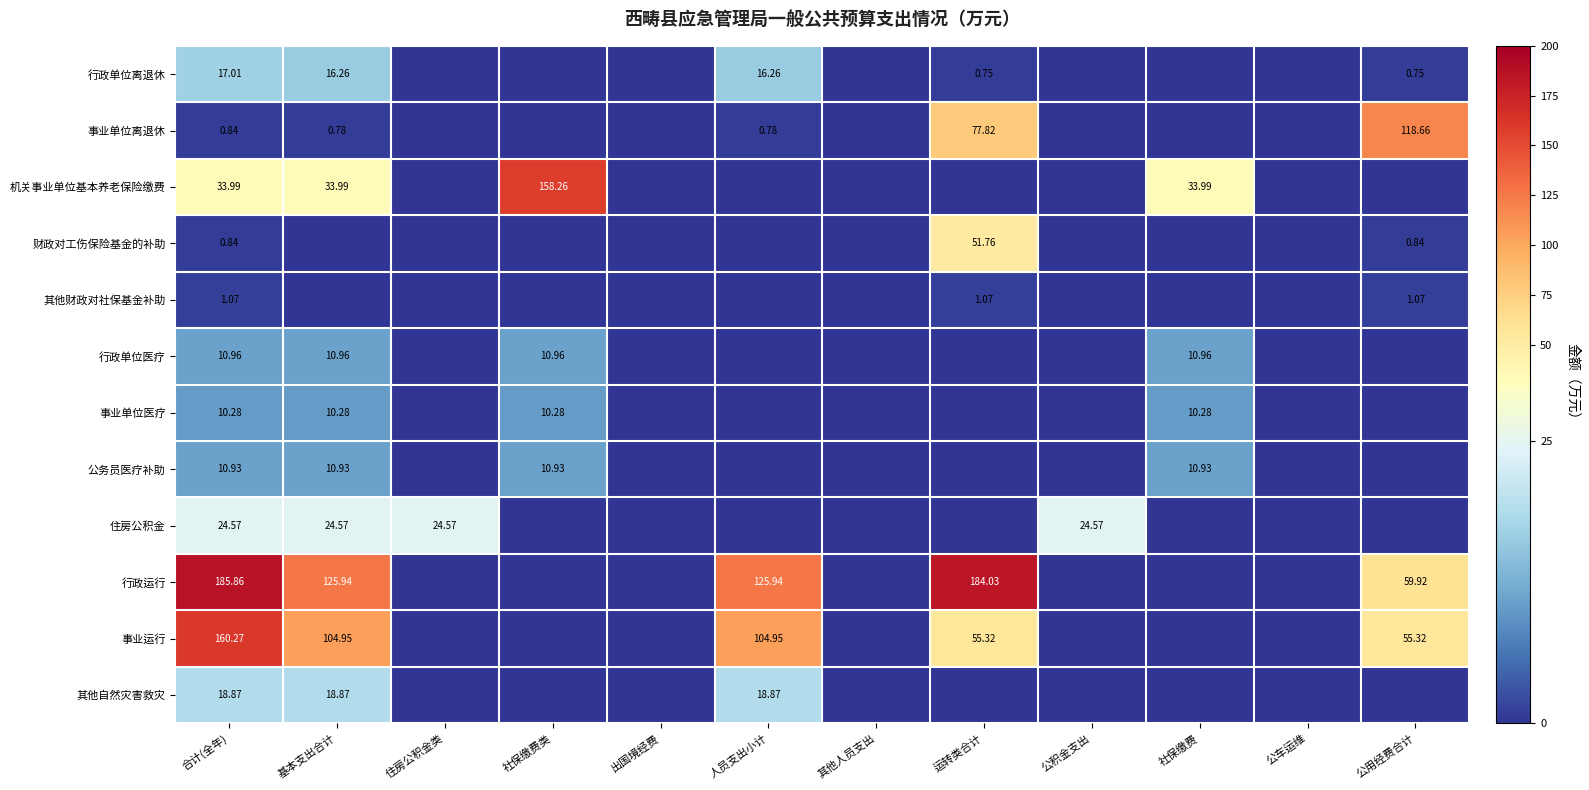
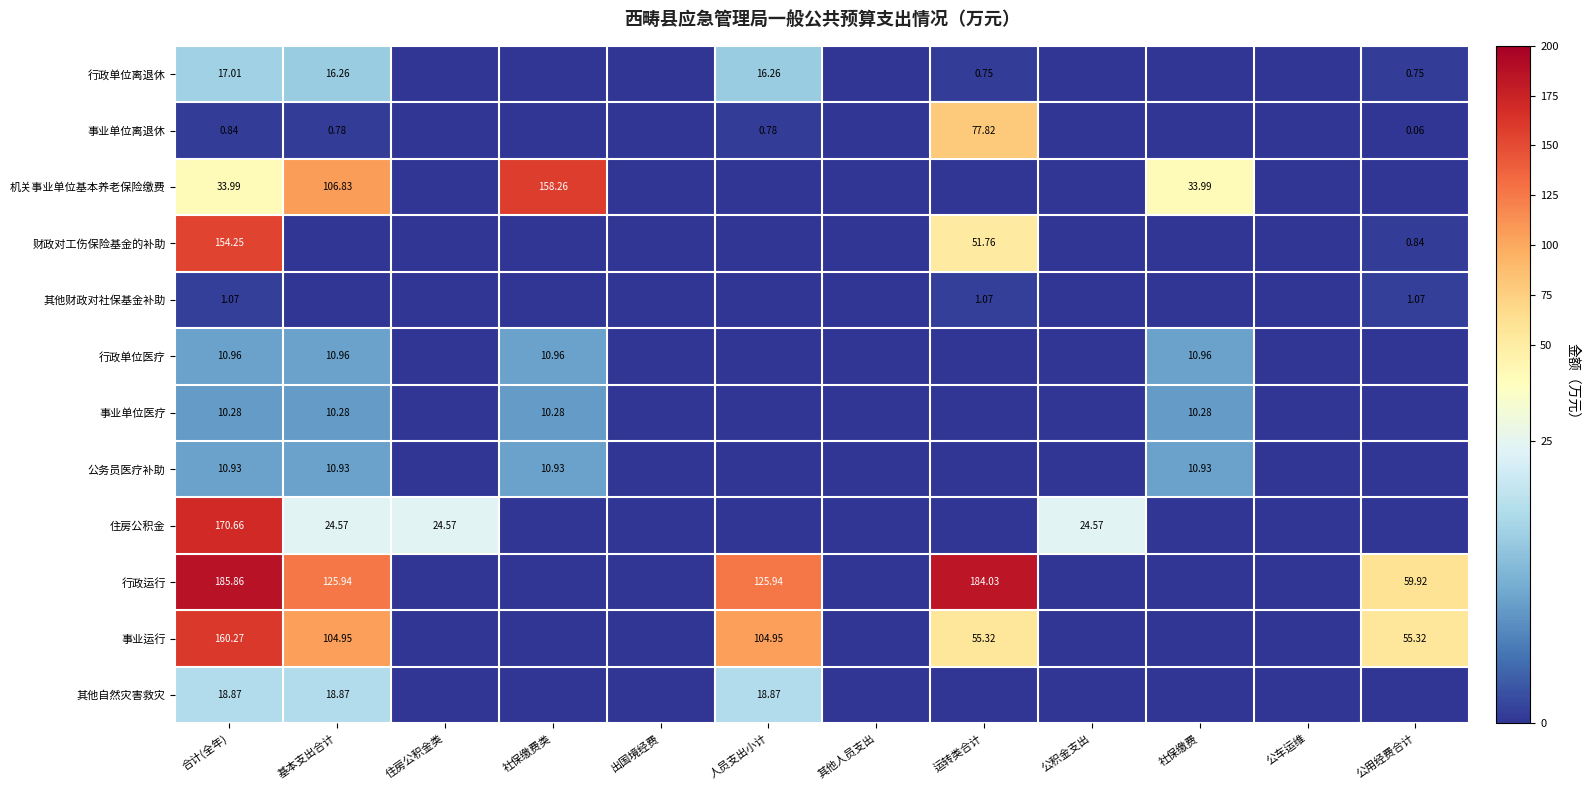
  {
    "行政单位离退休": {
      "合计(全年)": 17.01,
      "基本支出合计": 16.26,
      "人员支出小计": 16.26,
      "运转类合计": 0.75,
      "公用经费合计": 0.75
    },
    "事业单位离退休": {
      "合计(全年)": 0.84,
      "基本支出合计": 0.78,
      "人员支出小计": 0.78,
      "运转类合计": 77.82,
-     "公用经费合计": 118.66
+     "公用经费合计": 0.06
    },
    "机关事业单位基本养老保险缴费": {
      "合计(全年)": 33.99,
-     "基本支出合计": 33.99,
+     "基本支出合计": 106.83,
      "社保缴费类": 158.26,
      "社保缴费": 33.99
    },
    "财政对工伤保险基金的补助": {
-     "合计(全年)": 0.84,
+     "合计(全年)": 154.25,
      "运转类合计": 51.76,
      "公用经费合计": 0.84
    },
    "其他财政对社保基金补助": {
      "合计(全年)": 1.07,
      "运转类合计": 1.07,
      "公用经费合计": 1.07
    },
    "行政单位医疗": {
      "合计(全年)": 10.96,
      "基本支出合计": 10.96,
      "社保缴费类": 10.96,
      "社保缴费": 10.96
    },
    "事业单位医疗": {
      "合计(全年)": 10.28,
      "基本支出合计": 10.28,
      "社保缴费类": 10.28,
      "社保缴费": 10.28
    },
    "公务员医疗补助": {
      "合计(全年)": 10.93,
      "基本支出合计": 10.93,
      "社保缴费类": 10.93,
      "社保缴费": 10.93
    },
    "住房公积金": {
-     "合计(全年)": 24.57,
+     "合计(全年)": 170.66,
      "基本支出合计": 24.57,
      "住房公积金类": 24.57,
      "公积金支出": 24.57
    },
    "行政运行": {
      "合计(全年)": 185.86,
      "基本支出合计": 125.94,
      "人员支出小计": 125.94,
      "运转类合计": 184.03,
      "公用经费合计": 59.92
    },
    "事业运行": {
      "合计(全年)": 160.27,
      "基本支出合计": 104.95,
      "人员支出小计": 104.95,
      "运转类合计": 55.32,
      "公用经费合计": 55.32
    },
    "其他自然灾害救灾": {
      "合计(全年)": 18.87,
      "基本支出合计": 18.87,
      "人员支出小计": 18.87
    }
  }
